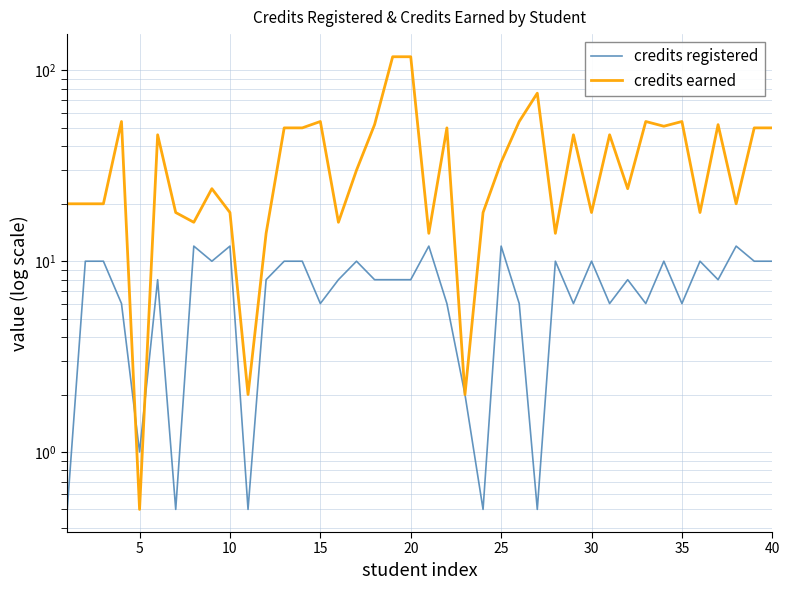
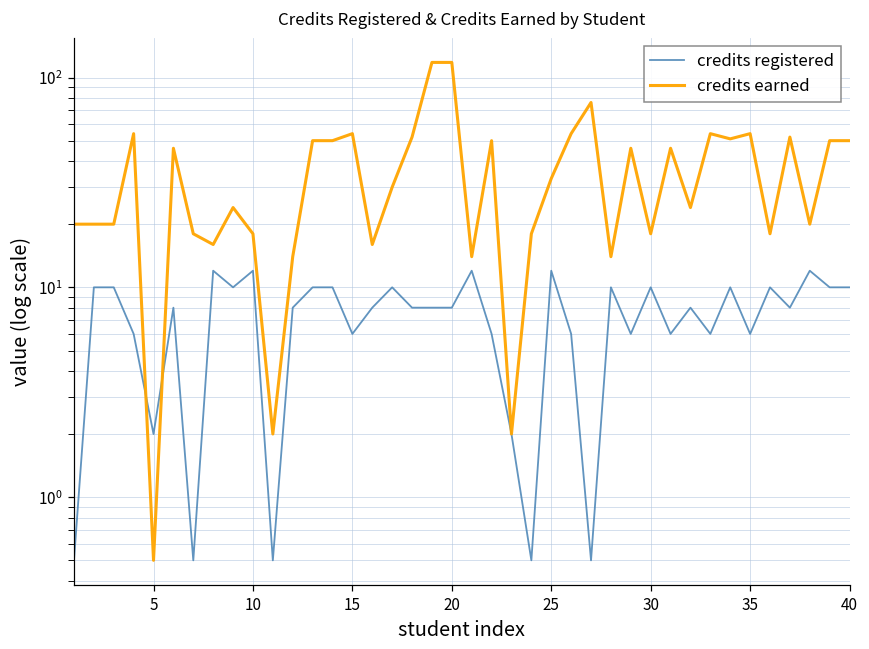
  {
    "credits registered": {
-     "5": 1,
+     "5": 2,
      "10": 12,
      "15": 6,
      "20": 8,
      "25": 12,
      "30": 10,
      "35": 6,
      "40": 10
    },
    "credits earned": {
      "5": 0.50,
      "10": 18,
      "15": 54,
      "20": 120,
      "25": 33,
      "30": 18,
      "35": 54,
      "40": 50
    }
  }
